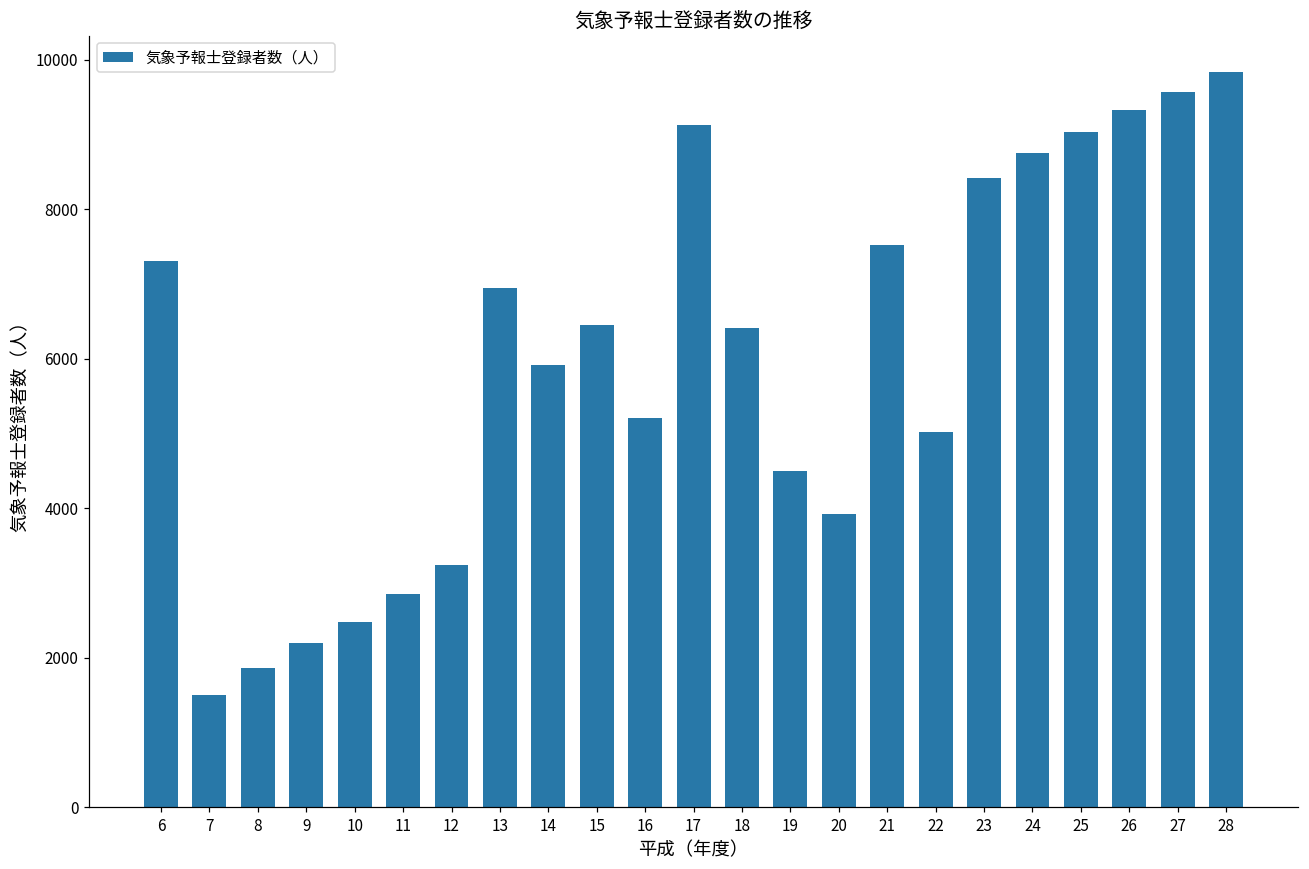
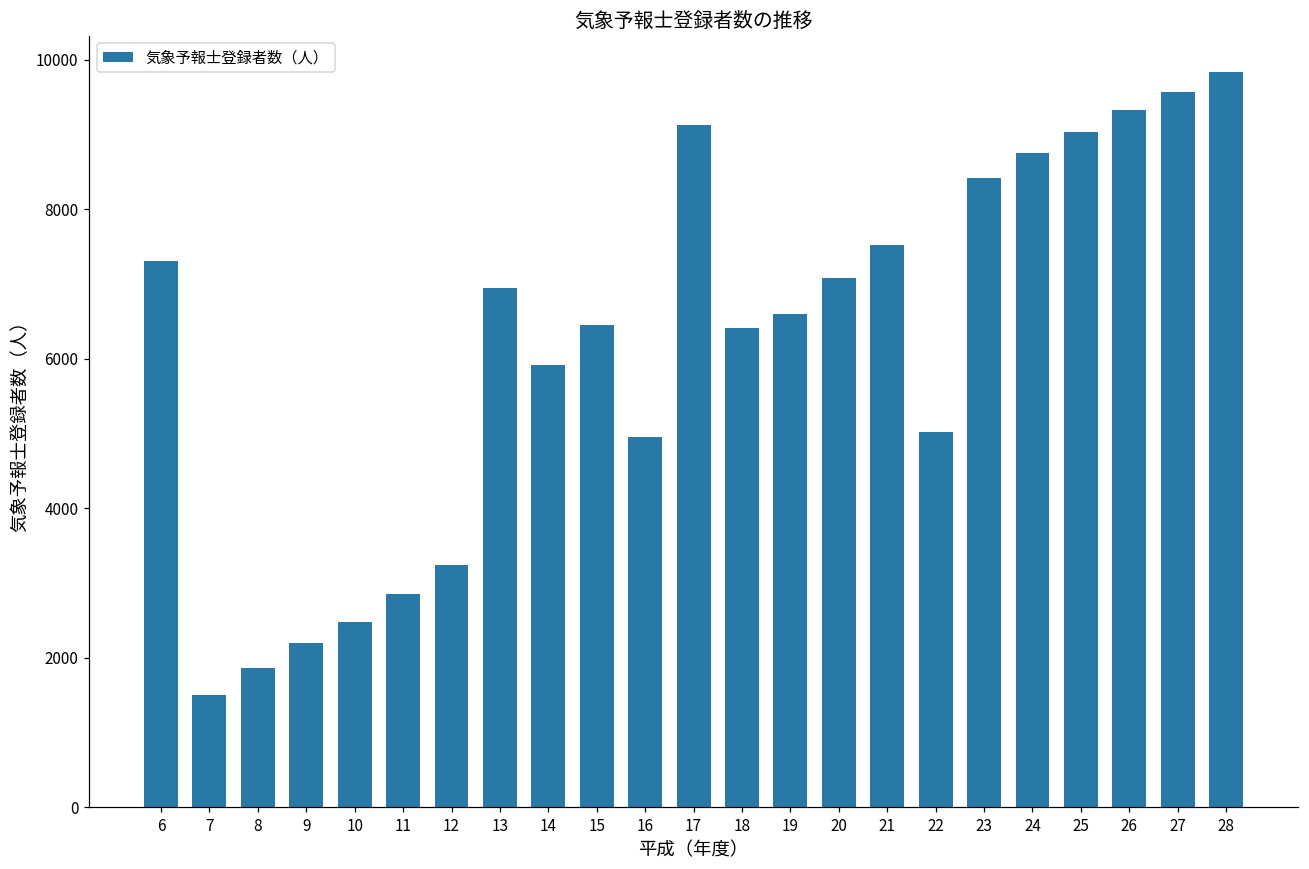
  {
    "6": 7300,
    "7": 1500,
    "8": 1900,
    "9": 2200,
    "10": 2500,
    "11": 2800,
    "12": 3200,
    "13": 6900,
    "14": 5900,
    "15": 6500,
-   "16": 5200,
+   "16": 4900,
    "17": 9100,
    "18": 6400,
-   "19": 4500,
-   "20": 3900,
+   "19": 6600,
+   "20": 7100,
    "21": 7500,
    "22": 5000,
    "23": 8400,
    "24": 8800,
    "25": 9000,
    "26": 9300,
    "27": 9600,
    "28": 9800
  }
